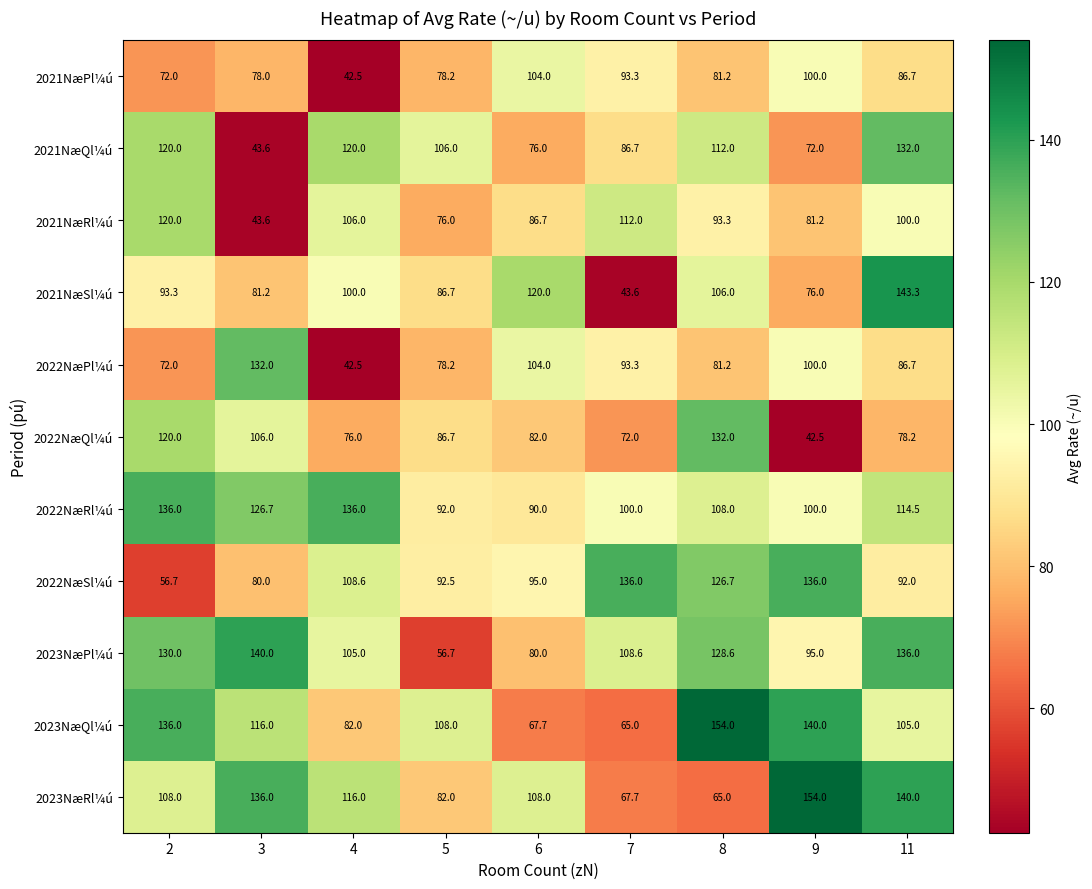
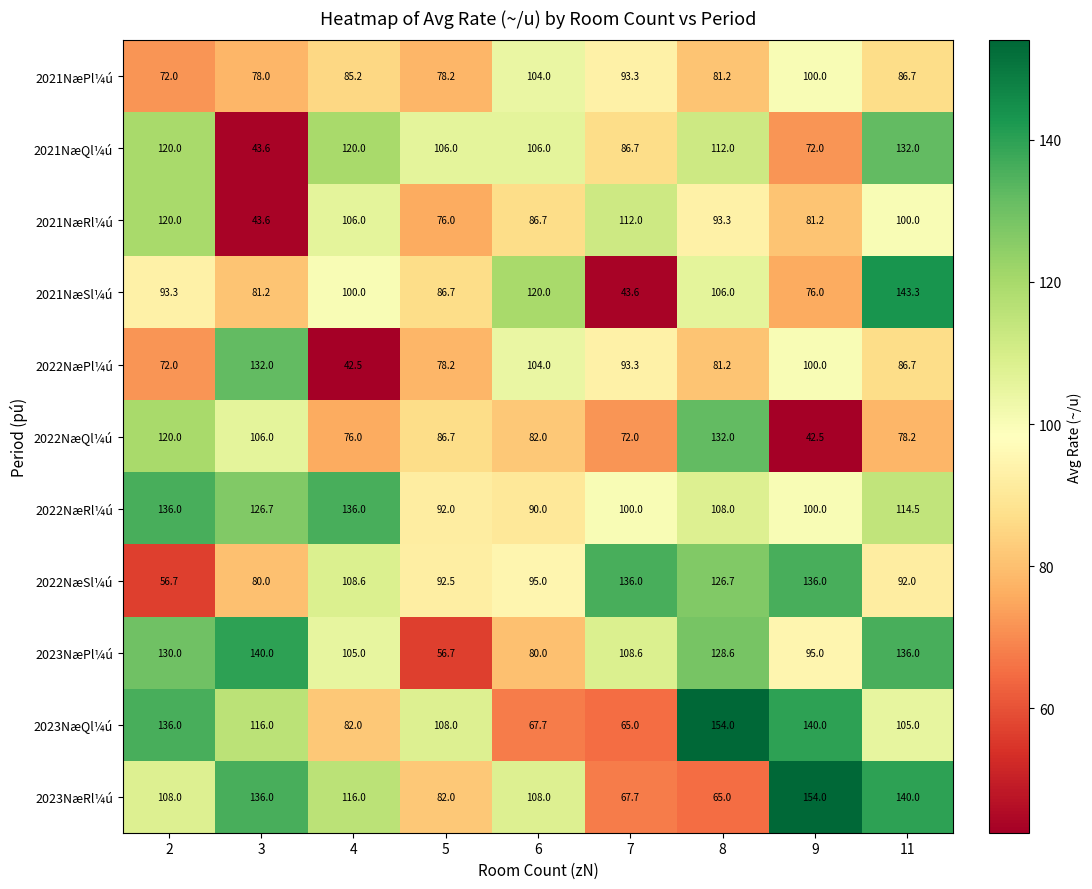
  {
    "2021NæPl¼ú": {
      "2": 72.0,
      "3": 78.0,
-     "4": 42.5,
+     "4": 85.2,
      "5": 78.2,
      "6": 104.0,
      "7": 93.3,
      "8": 81.2,
      "9": 100.0,
      "11": 86.7
    },
    "2021NæQl¼ú": {
      "2": 120.0,
      "3": 43.6,
      "4": 120.0,
      "5": 106.0,
-     "6": 76.0,
+     "6": 106.0,
      "7": 86.7,
      "8": 112.0,
      "9": 72.0,
      "11": 132.0
    },
    "2021NæRl¼ú": {
      "2": 120.0,
      "3": 43.6,
      "4": 106.0,
      "5": 76.0,
      "6": 86.7,
      "7": 112.0,
      "8": 93.3,
      "9": 81.2,
      "11": 100.0
    },
    "2021NæSl¼ú": {
      "2": 93.3,
      "3": 81.2,
      "4": 100.0,
      "5": 86.7,
      "6": 120.0,
      "7": 43.6,
      "8": 106.0,
      "9": 76.0,
      "11": 143.3
    },
    "2022NæPl¼ú": {
      "2": 72.0,
      "3": 132.0,
      "4": 42.5,
      "5": 78.2,
      "6": 104.0,
      "7": 93.3,
      "8": 81.2,
      "9": 100.0,
      "11": 86.7
    },
    "2022NæQl¼ú": {
      "2": 120.0,
      "3": 106.0,
      "4": 76.0,
      "5": 86.7,
      "6": 82.0,
      "7": 72.0,
      "8": 132.0,
      "9": 42.5,
      "11": 78.2
    },
    "2022NæRl¼ú": {
      "2": 136.0,
      "3": 126.7,
      "4": 136.0,
      "5": 92.0,
      "6": 90.0,
      "7": 100.0,
      "8": 108.0,
      "9": 100.0,
      "11": 114.5
    },
    "2022NæSl¼ú": {
      "2": 56.7,
      "3": 80.0,
      "4": 108.6,
      "5": 92.5,
      "6": 95.0,
      "7": 136.0,
      "8": 126.7,
      "9": 136.0,
      "11": 92.0
    },
    "2023NæPl¼ú": {
      "2": 130.0,
      "3": 140.0,
      "4": 105.0,
      "5": 56.7,
      "6": 80.0,
      "7": 108.6,
      "8": 128.6,
      "9": 95.0,
      "11": 136.0
    },
    "2023NæQl¼ú": {
      "2": 136.0,
      "3": 116.0,
      "4": 82.0,
      "5": 108.0,
      "6": 67.7,
      "7": 65.0,
      "8": 154.0,
      "9": 140.0,
      "11": 105.0
    },
    "2023NæRl¼ú": {
      "2": 108.0,
      "3": 136.0,
      "4": 116.0,
      "5": 82.0,
      "6": 108.0,
      "7": 67.7,
      "8": 65.0,
      "9": 154.0,
      "11": 140.0
    }
  }
